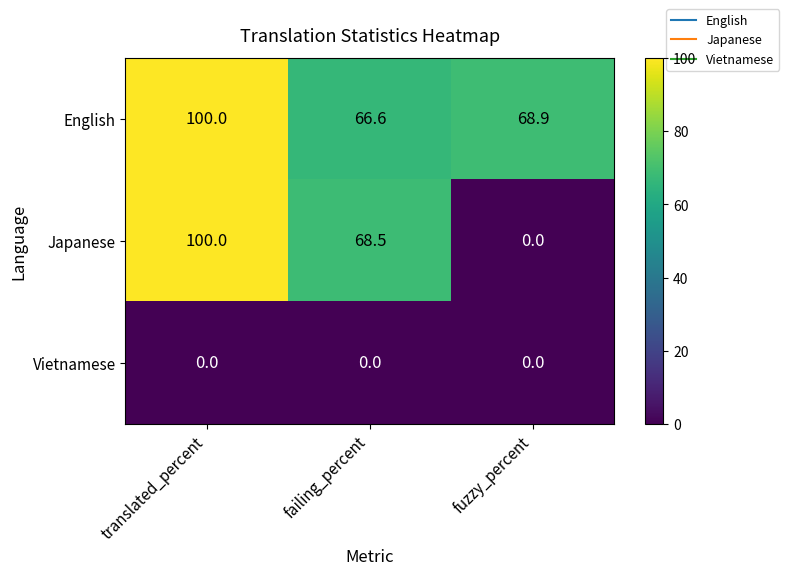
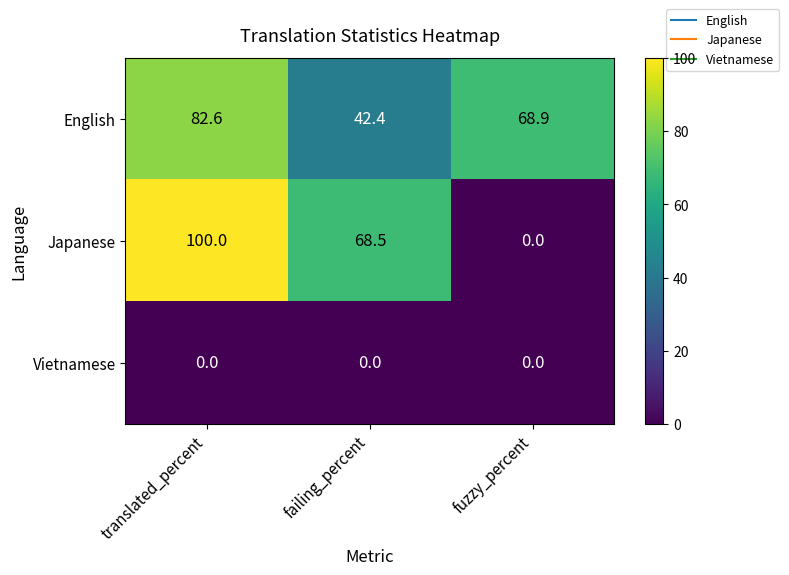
  {
    "English": {
-     "translated_percent": 100.0,
-     "failing_percent": 66.6,
+     "translated_percent": 82.6,
+     "failing_percent": 42.4,
      "fuzzy_percent": 68.9
    },
    "Japanese": {
      "translated_percent": 100.0,
      "failing_percent": 68.5,
      "fuzzy_percent": 0.0
    },
    "Vietnamese": {
      "translated_percent": 0.0,
      "failing_percent": 0.0,
      "fuzzy_percent": 0.0
    }
  }
